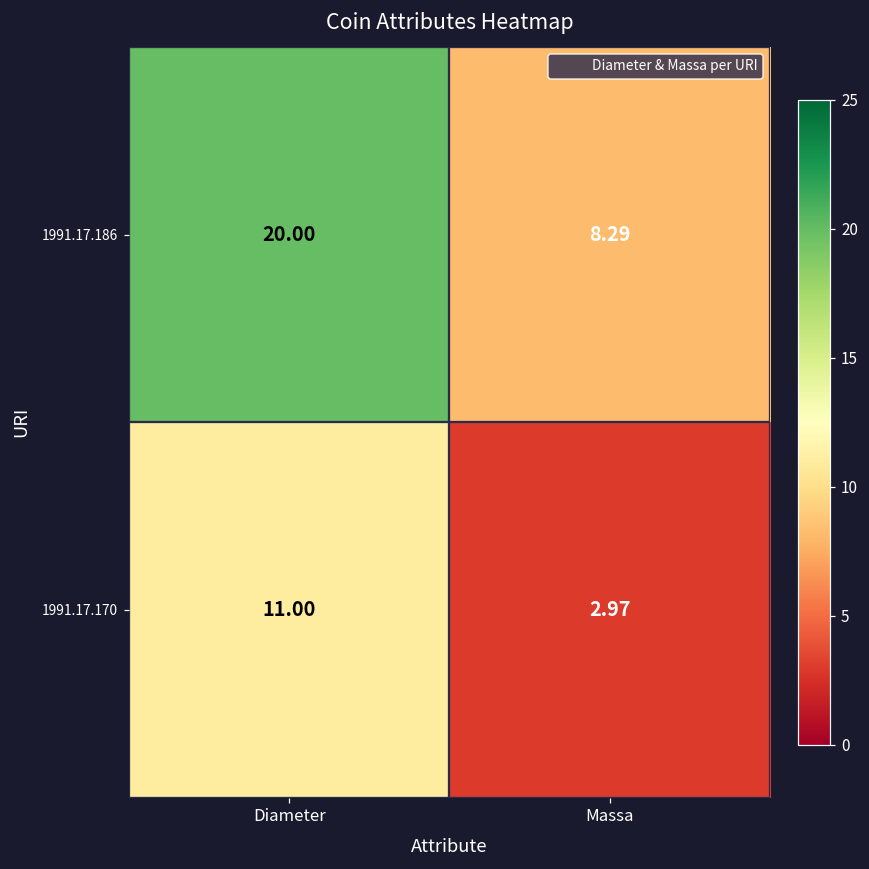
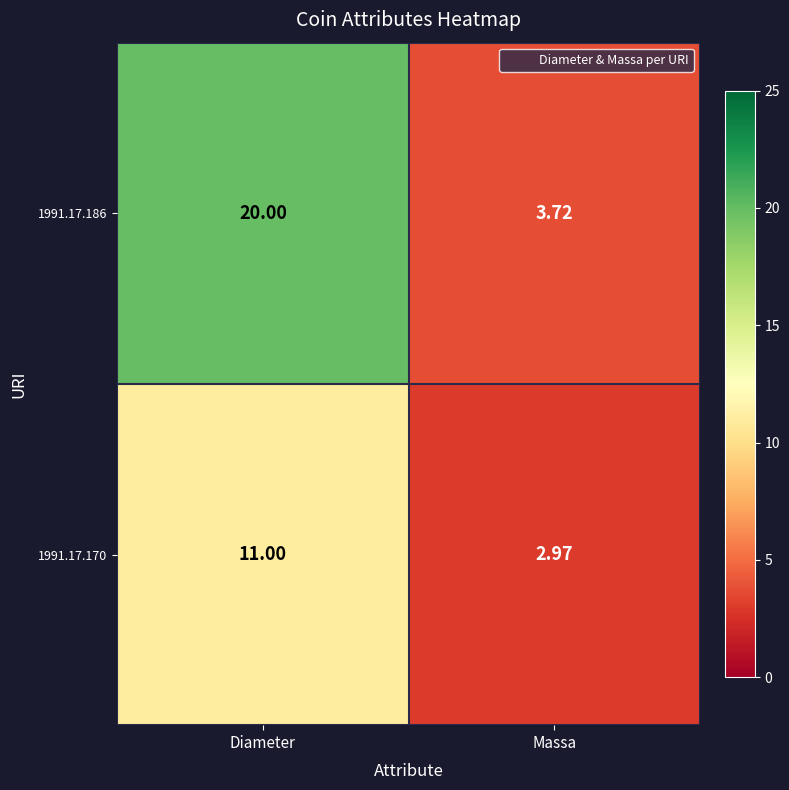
  {
    "1991.17.186": {
      "Diameter": 20.00,
-     "Massa": 8.29
+     "Massa": 3.72
    },
    "1991.17.170": {
      "Diameter": 11.00,
      "Massa": 2.97
    }
  }
